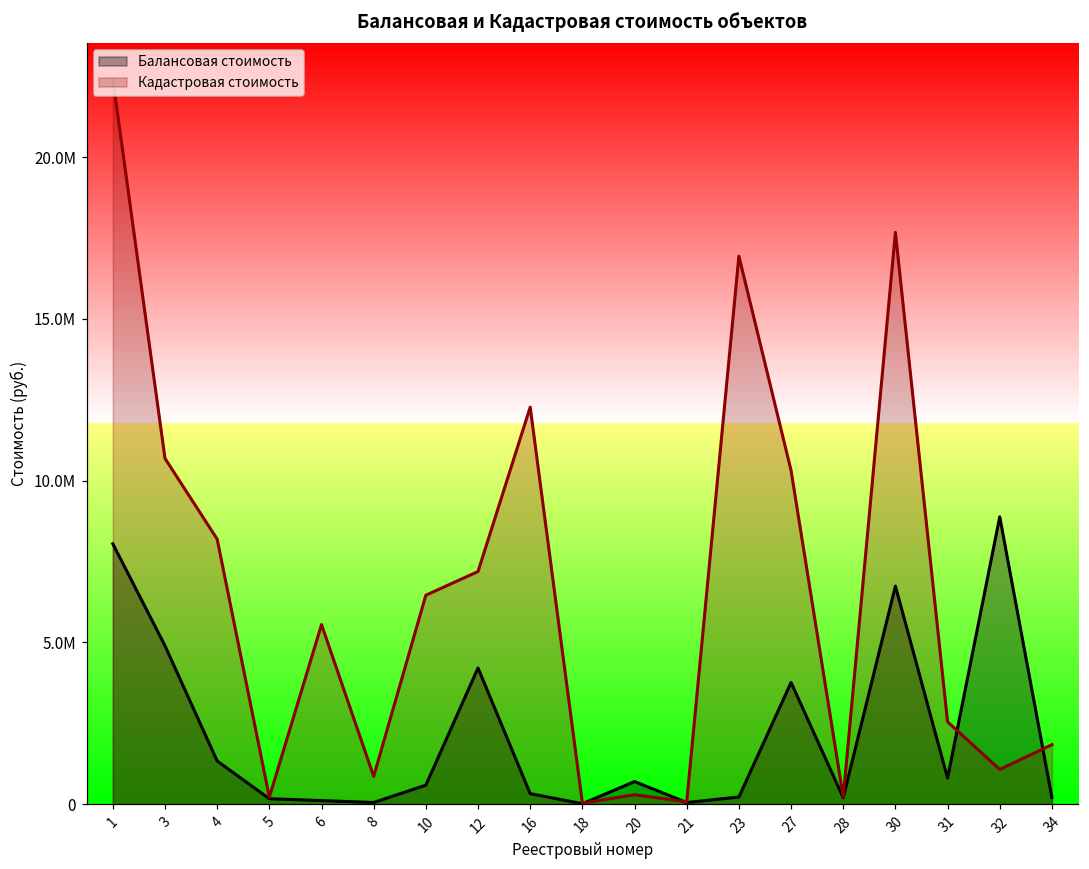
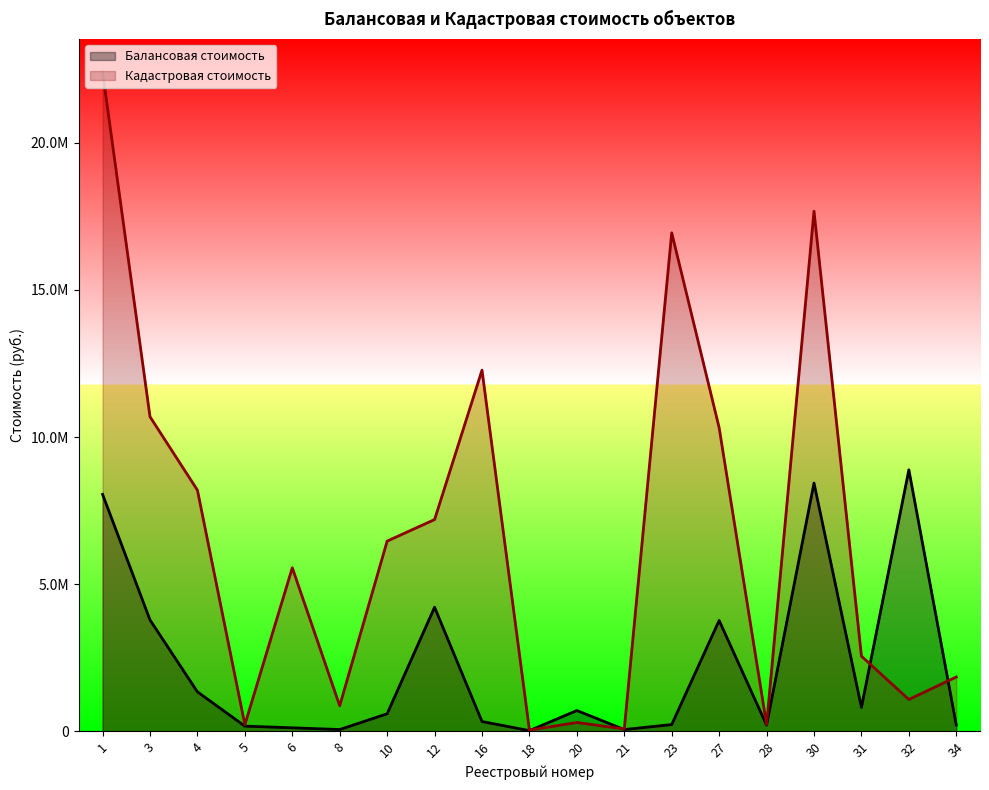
  {
    "Балансовая стоимость": {
      "1": 8000000,
-     "3": 4900000,
+     "3": 3800000,
      "4": 1300000,
      "6": 100000,
      "8": 100000,
      "10": 600000,
      "12": 4200000,
      "16": 300000,
      "20": 700000,
      "23": 200000,
      "27": 3800000,
-     "30": 6700000,
+     "30": 8400000,
      "31": 800000,
      "32": 8900000,
      "34": 200000
    },
    "Кадастровая стоимость": {
      "3": 10700000,
      "4": 8200000,
      "6": 5600000,
      "8": 900000,
      "10": 6500000,
      "12": 7200000,
      "16": 12300000,
      "20": 300000,
      "23": 16900000,
      "27": 10300000,
      "30": 17700000,
      "31": 2500000,
      "32": 1100000,
      "34": 1800000
    }
  }
